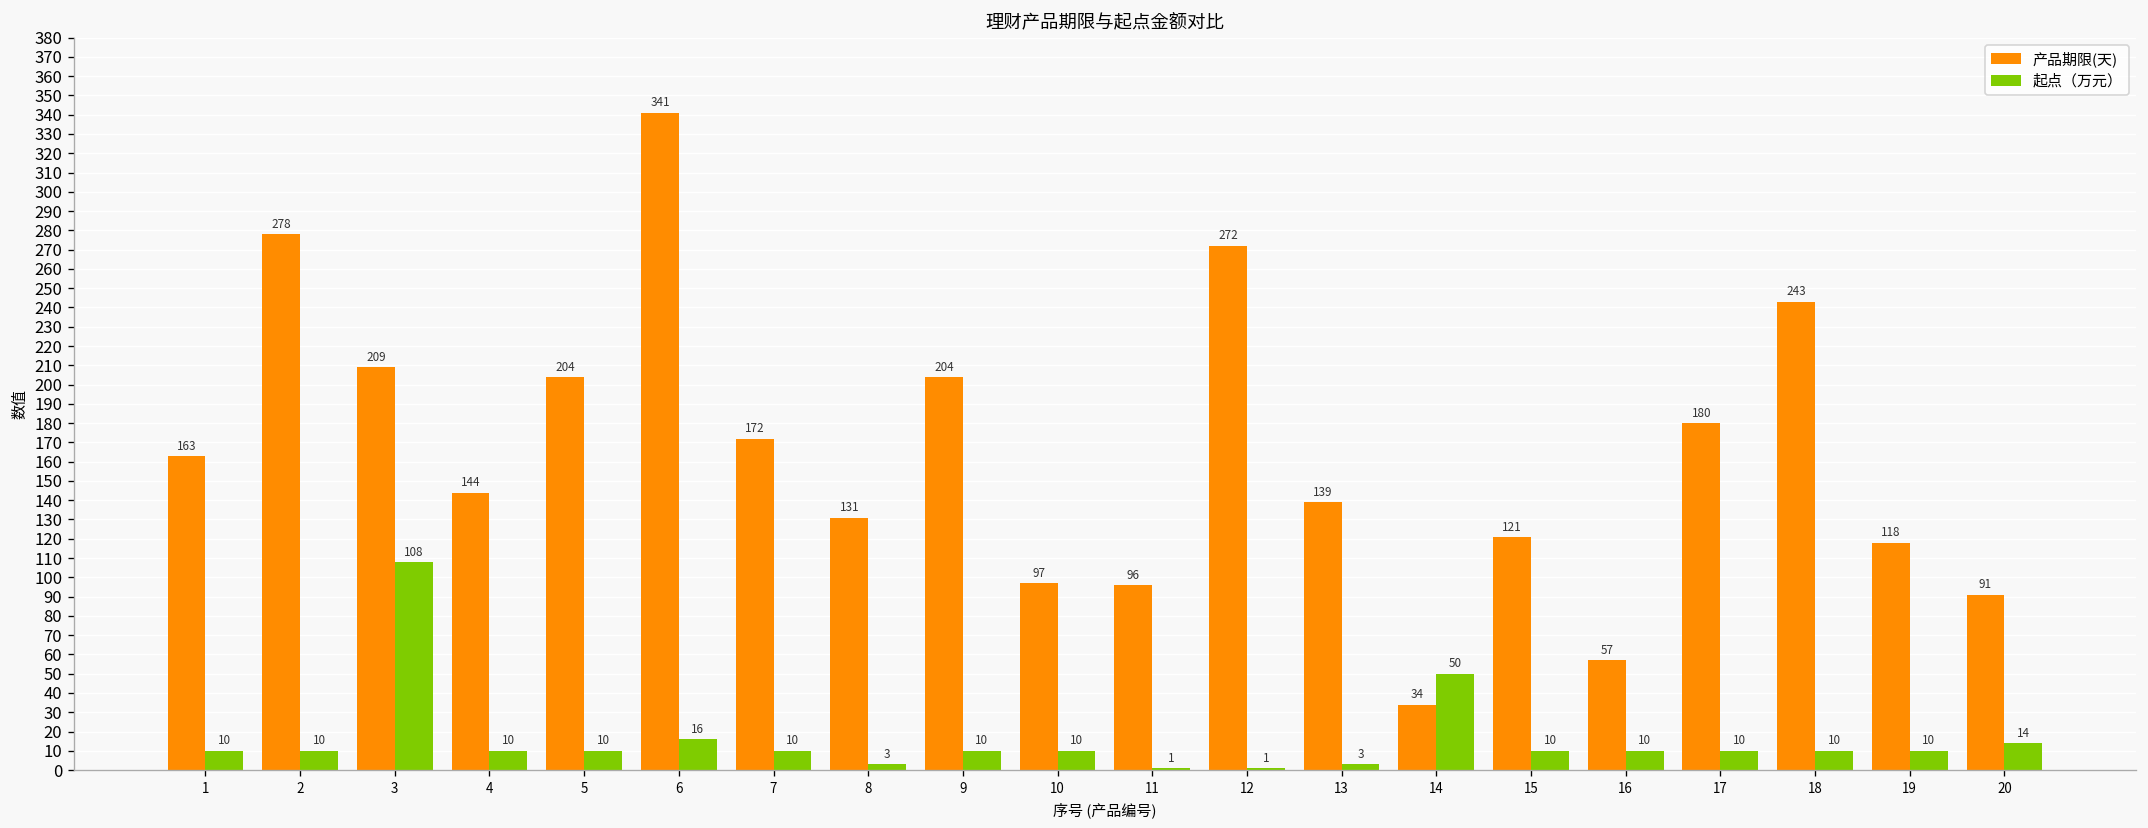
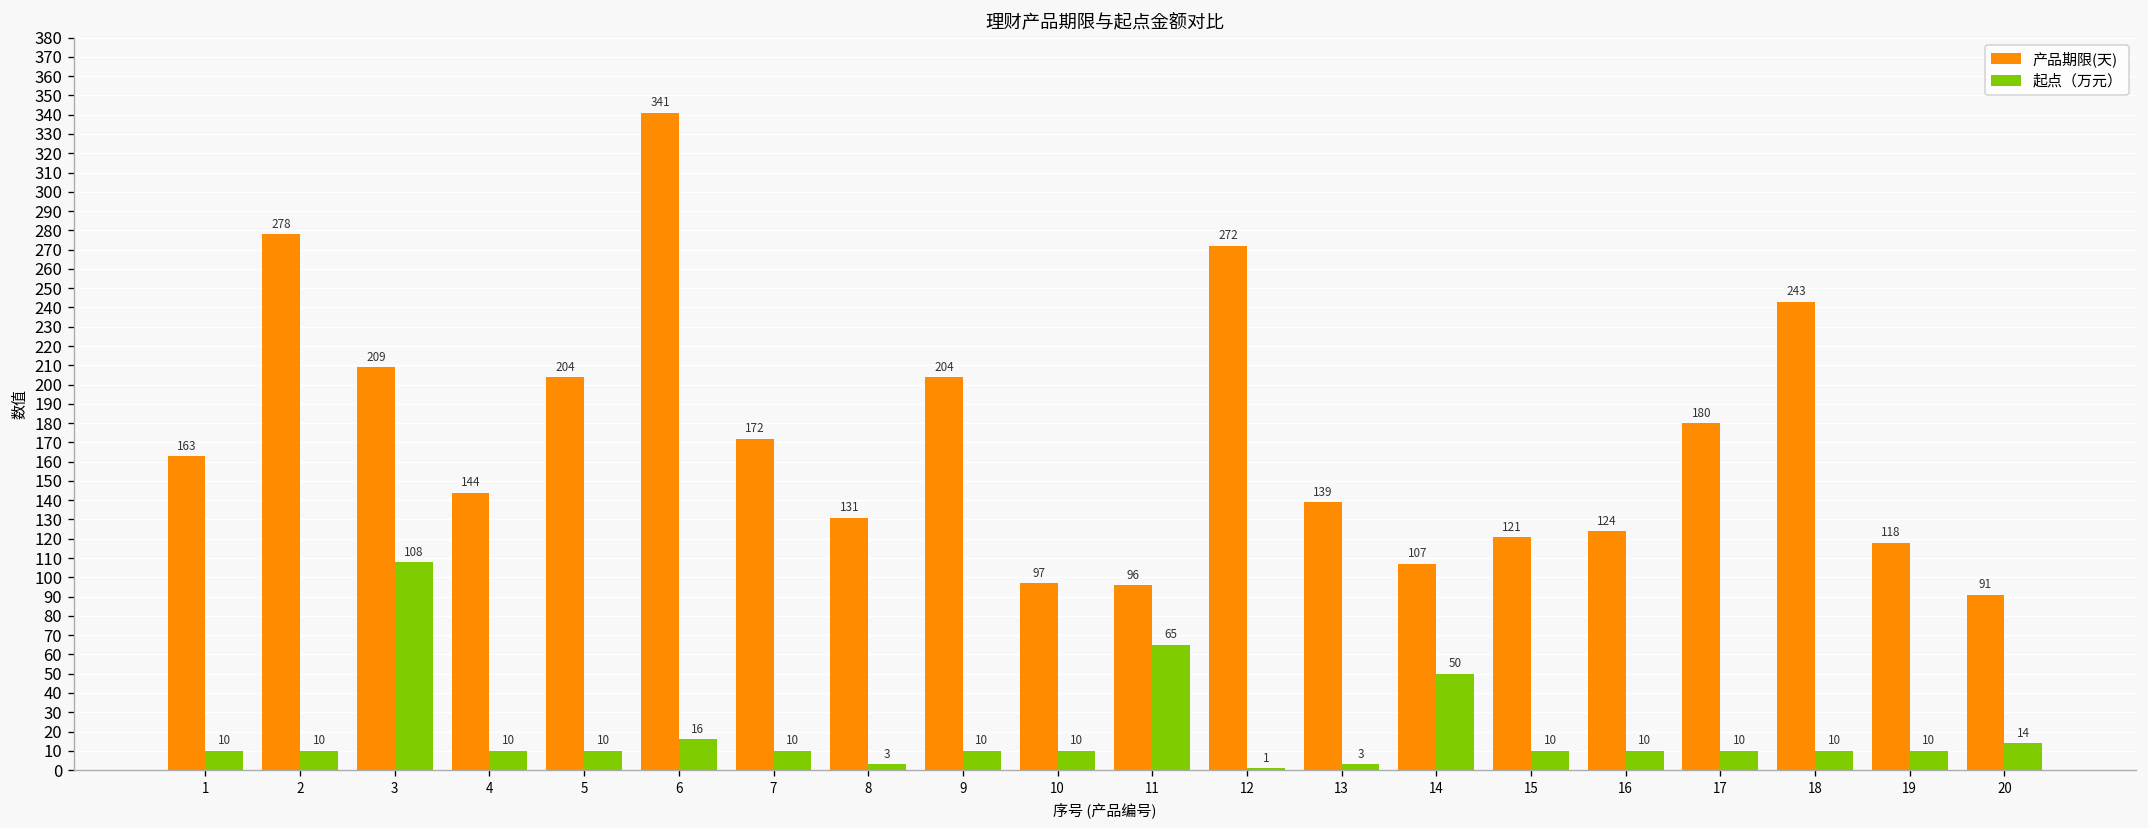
  {
    "产品期限(天)": {
      "1": 163,
      "2": 278,
      "3": 209,
      "4": 144,
      "5": 204,
      "6": 341,
      "7": 172,
      "8": 131,
      "9": 204,
      "10": 97,
      "11": 96,
      "12": 272,
      "13": 139,
-     "14": 34,
+     "14": 107,
      "15": 121,
-     "16": 57,
+     "16": 124,
      "17": 180,
      "18": 243,
      "19": 118,
      "20": 91
    },
    "起点（万元）": {
      "1": 10,
      "2": 10,
      "3": 108,
      "4": 10,
      "5": 10,
      "6": 16,
      "7": 10,
      "8": 3,
      "9": 10,
      "10": 10,
-     "11": 1,
+     "11": 65,
      "12": 1,
      "13": 3,
      "14": 50,
      "15": 10,
      "16": 10,
      "17": 10,
      "18": 10,
      "19": 10,
      "20": 14
    }
  }
